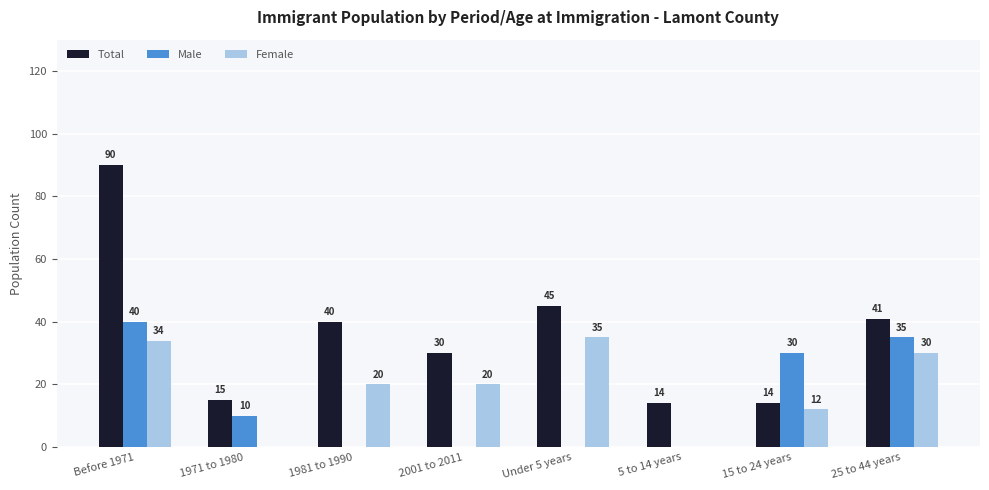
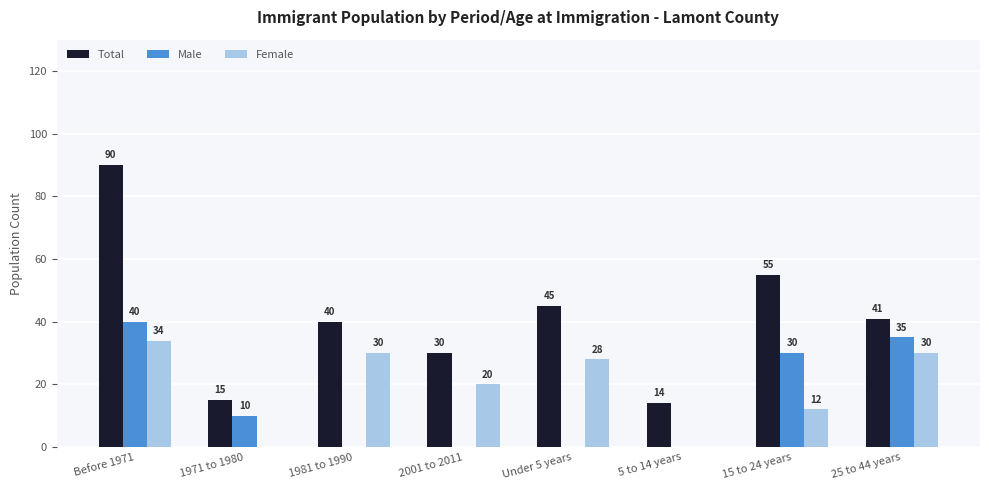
  {
    "Total": {
      "Before 1971": 90,
      "1971 to 1980": 15,
      "1981 to 1990": 40,
      "2001 to 2011": 30,
      "Under 5 years": 45,
      "5 to 14 years": 14,
-     "15 to 24 years": 14,
+     "15 to 24 years": 55,
      "25 to 44 years": 41
    },
    "Male": {
      "Before 1971": 40,
      "1971 to 1980": 10,
      "15 to 24 years": 30,
      "25 to 44 years": 35
    },
    "Female": {
      "Before 1971": 34,
-     "1981 to 1990": 20,
+     "1981 to 1990": 30,
      "2001 to 2011": 20,
-     "Under 5 years": 35,
+     "Under 5 years": 28,
      "15 to 24 years": 12,
      "25 to 44 years": 30
    }
  }
